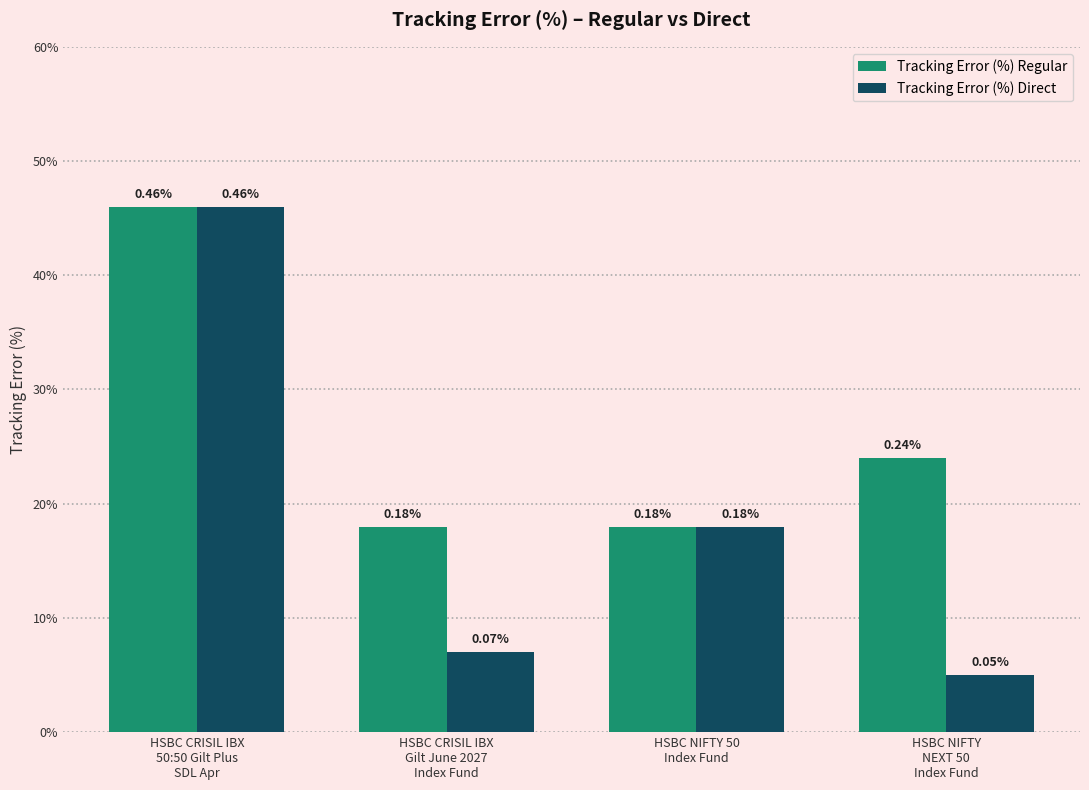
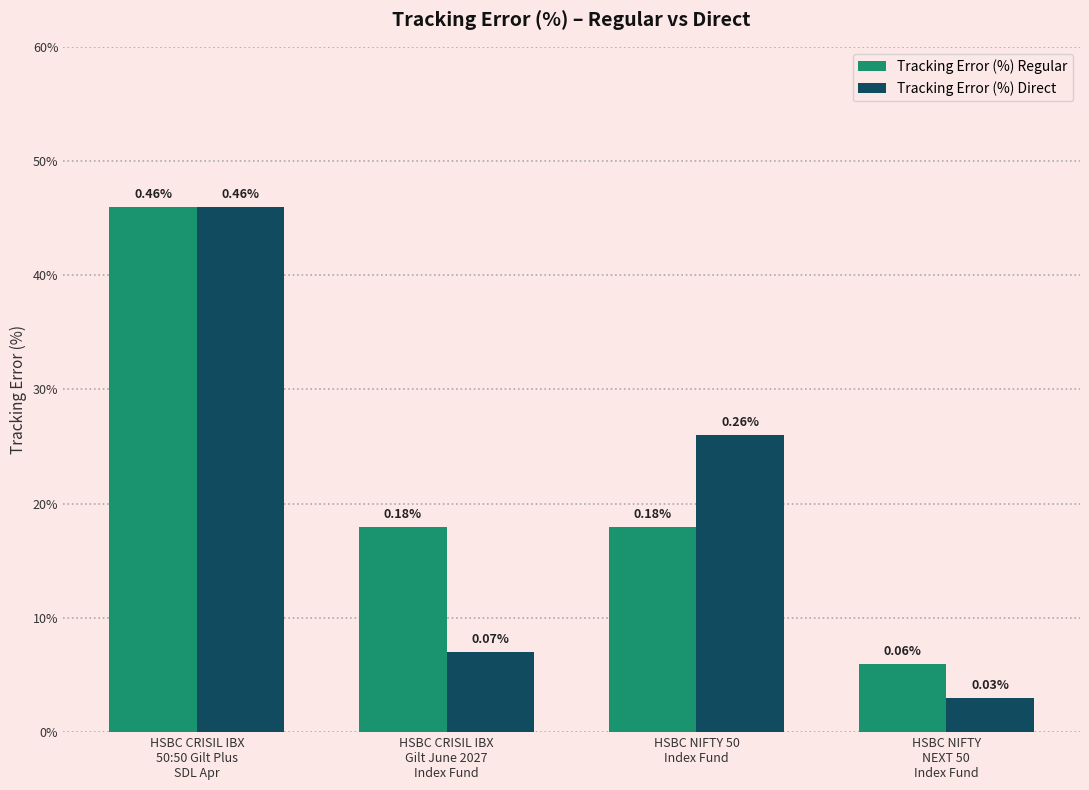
  {
    "Tracking Error (%) Regular": {
      "HSBC CRISIL IBX 50:50 Gilt Plus SDL Apr": "0.46%",
      "HSBC CRISIL IBX Gilt June 2027 Index Fund": "0.18%",
      "HSBC NIFTY 50 Index Fund": "0.18%",
-     "HSBC NIFTY NEXT 50 Index Fund": "0.24%"
+     "HSBC NIFTY NEXT 50 Index Fund": "0.06%"
    },
    "Tracking Error (%) Direct": {
      "HSBC CRISIL IBX 50:50 Gilt Plus SDL Apr": "0.46%",
      "HSBC CRISIL IBX Gilt June 2027 Index Fund": "0.07%",
-     "HSBC NIFTY 50 Index Fund": "0.18%",
-     "HSBC NIFTY NEXT 50 Index Fund": "0.05%"
+     "HSBC NIFTY 50 Index Fund": "0.26%",
+     "HSBC NIFTY NEXT 50 Index Fund": "0.03%"
    }
  }
